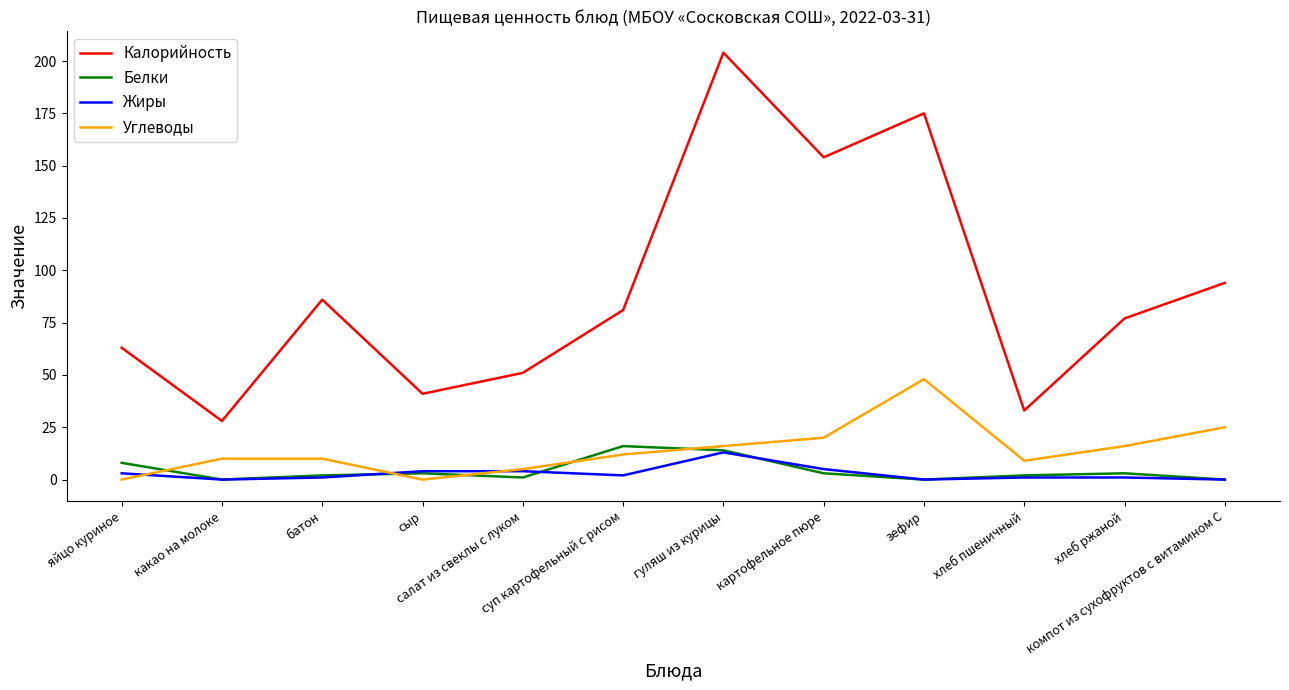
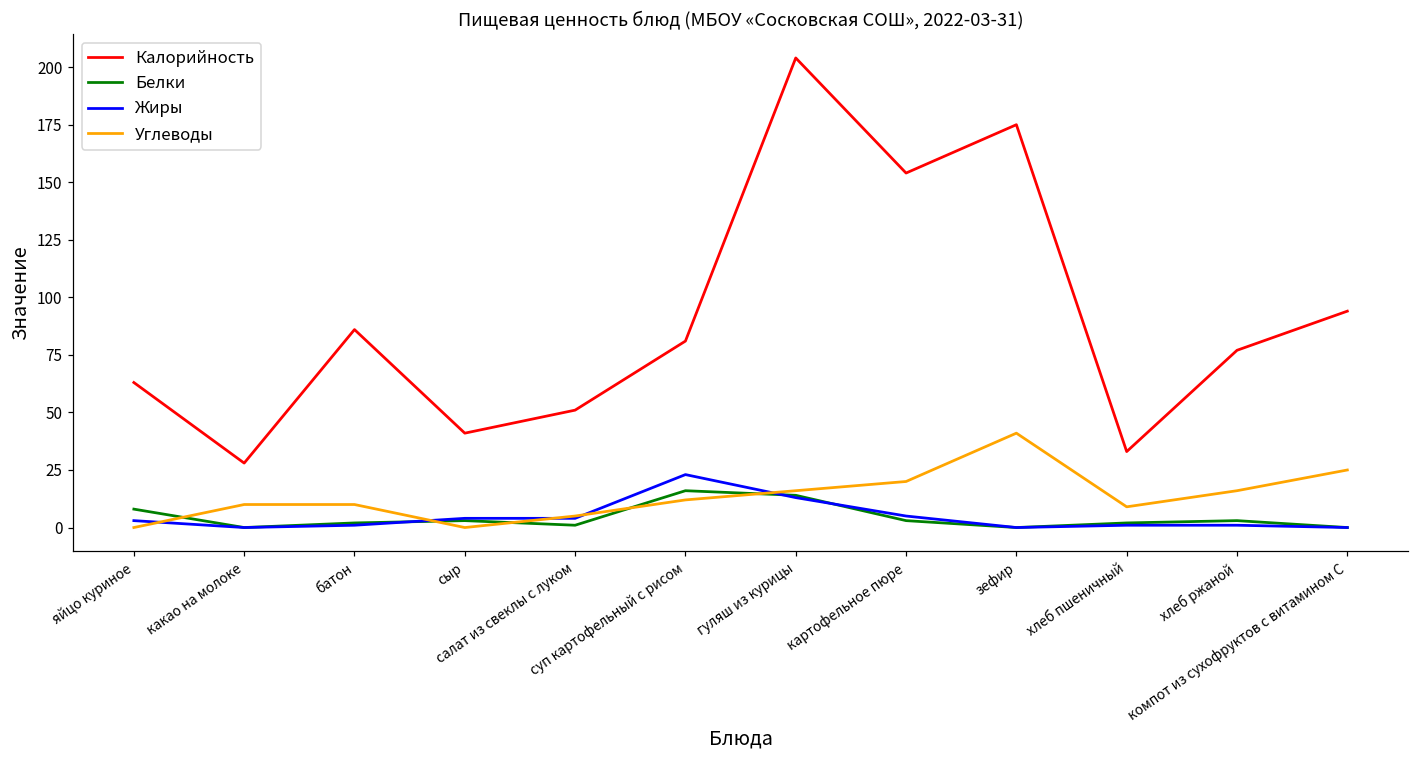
  {
    "Калорийность": {
      "яйцо куриное": 63,
      "какао на молоке": 28,
      "батон": 86,
      "сыр": 41,
      "салат из свеклы с луком": 51,
      "суп картофельный с рисом": 81,
      "гуляш из курицы": 204,
      "картофельное пюре": 154,
      "зефир": 175,
      "хлеб пшеничный": 33,
      "хлеб ржаной": 77,
      "компот из сухофруктов с витамином С": 94
    },
    "Белки": {
      "яйцо куриное": 8,
      "салат из свеклы с луком": 1,
      "суп картофельный с рисом": 16,
      "картофельное пюре": 3,
      "хлеб ржаной": 3
    },
    "Жиры": {
      "яйцо куриное": 3,
-     "суп картофельный с рисом": 2,
+     "суп картофельный с рисом": 23,
      "картофельное пюре": 5,
      "хлеб ржаной": 1
    },
    "Углеводы": {
      "яйцо куриное": 0,
      "какао на молоке": 10,
      "батон": 10,
      "сыр": 0,
      "суп картофельный с рисом": 12,
      "гуляш из курицы": 16,
      "картофельное пюре": 20,
-     "зефир": 48,
+     "зефир": 41,
      "хлеб пшеничный": 9,
      "хлеб ржаной": 16,
      "компот из сухофруктов с витамином С": 25
    }
  }
